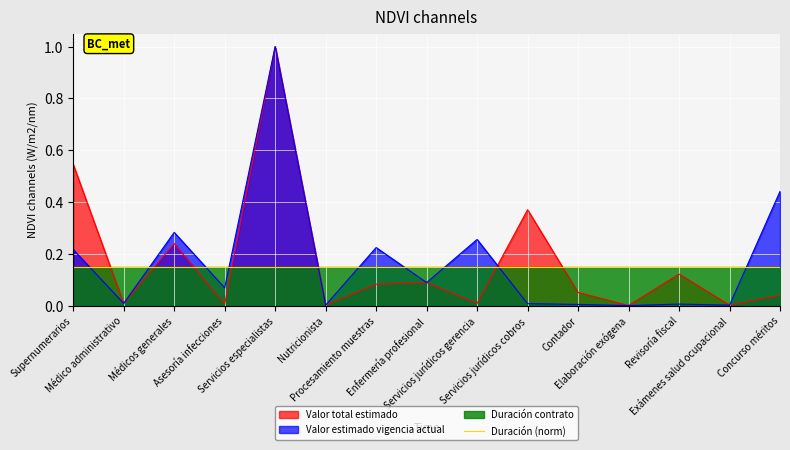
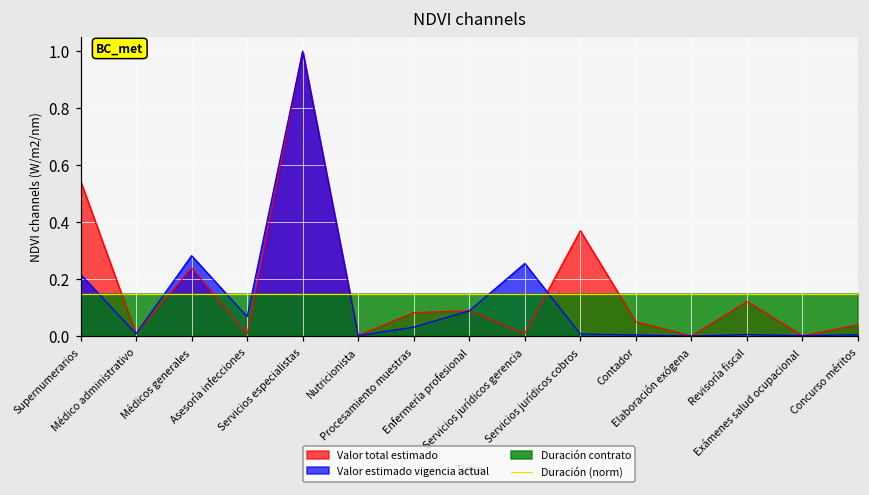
  {
    "Valor total estimado": {
      "Supernumerarios": 0.55,
      "Médicos generales": 0.24,
      "Asesoría infecciones": 0.01,
      "Procesamiento muestras": 0.08,
      "Servicios jurídicos gerencia": 0.01,
      "Servicios jurídicos cobros": 0.37,
      "Contador": 0.05,
      "Revisoría fiscal": 0.12,
      "Concurso méritos": 0.04
    },
    "Valor estimado vigencia actual": {
      "Supernumerarios": 0.22,
      "Médicos generales": 0.28,
      "Asesoría infecciones": 0.07,
-     "Procesamiento muestras": 0.22,
+     "Procesamiento muestras": 0.03,
      "Servicios jurídicos gerencia": 0.26,
      "Servicios jurídicos cobros": 0.01,
      "Contador": 0.01,
      "Revisoría fiscal": 0.01,
-     "Concurso méritos": 0.44
+     "Concurso méritos": 0.01
    },
    "Duración contrato": {
      "Supernumerarios": 0.15,
      "Médico administrativo": 0.15,
      "Médicos generales": 0.15,
      "Asesoría infecciones": 0.15,
      "Servicios especialistas": 0.15,
      "Nutricionista": 0.15,
      "Procesamiento muestras": 0.15,
      "Enfermería profesional": 0.15,
      "Servicios jurídicos gerencia": 0.15,
      "Servicios jurídicos cobros": 0.15,
      "Contador": 0.15,
      "Elaboración exógena": 0.15,
      "Revisoría fiscal": 0.15,
      "Exámenes salud ocupacional": 0.15,
      "Concurso méritos": 0.15
    }
  }
